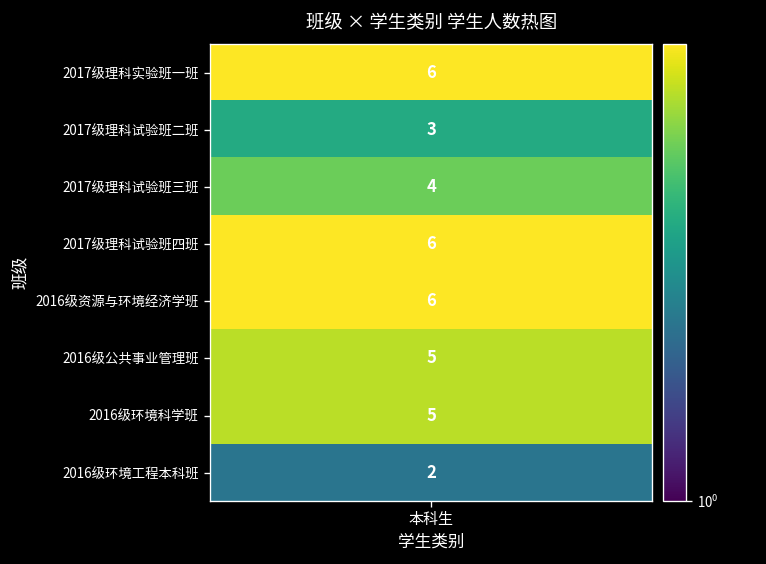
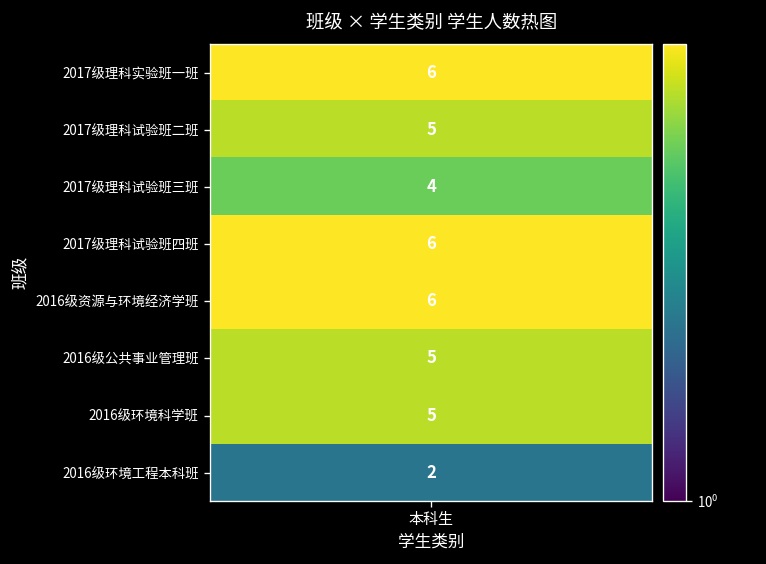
  {
    "2017级理科实验班一班": {
      "本科生": 6
    },
    "2017级理科试验班二班": {
-     "本科生": 3
+     "本科生": 5
    },
    "2017级理科试验班三班": {
      "本科生": 4
    },
    "2017级理科试验班四班": {
      "本科生": 6
    },
    "2016级资源与环境经济学班": {
      "本科生": 6
    },
    "2016级公共事业管理班": {
      "本科生": 5
    },
    "2016级环境科学班": {
      "本科生": 5
    },
    "2016级环境工程本科班": {
      "本科生": 2
    }
  }
